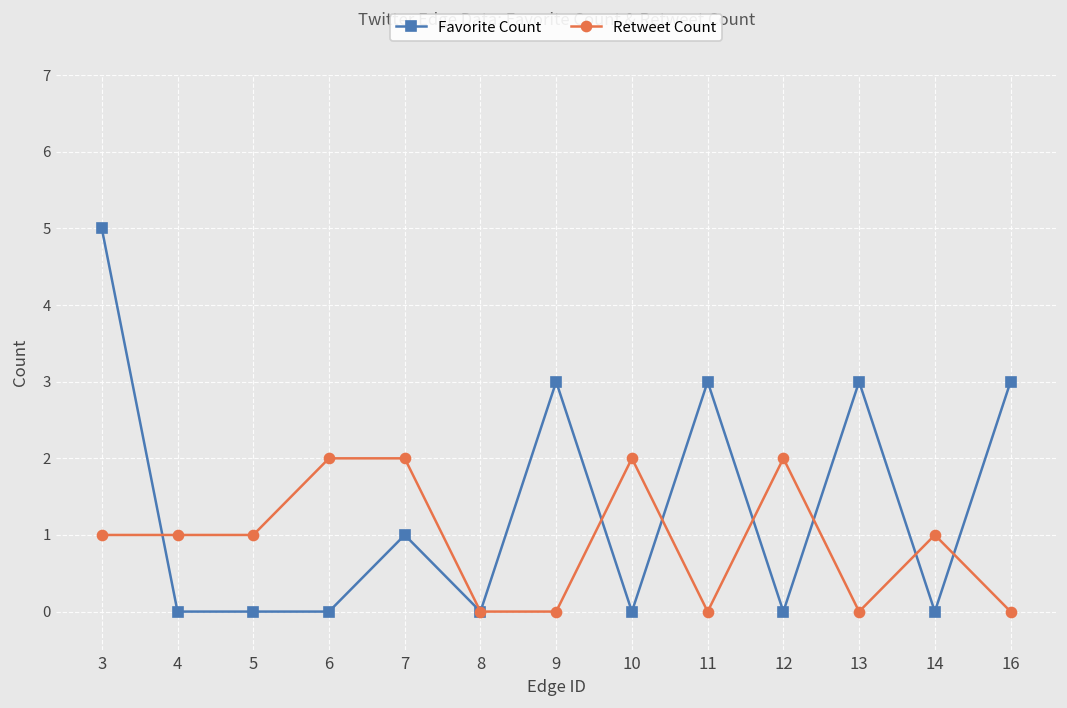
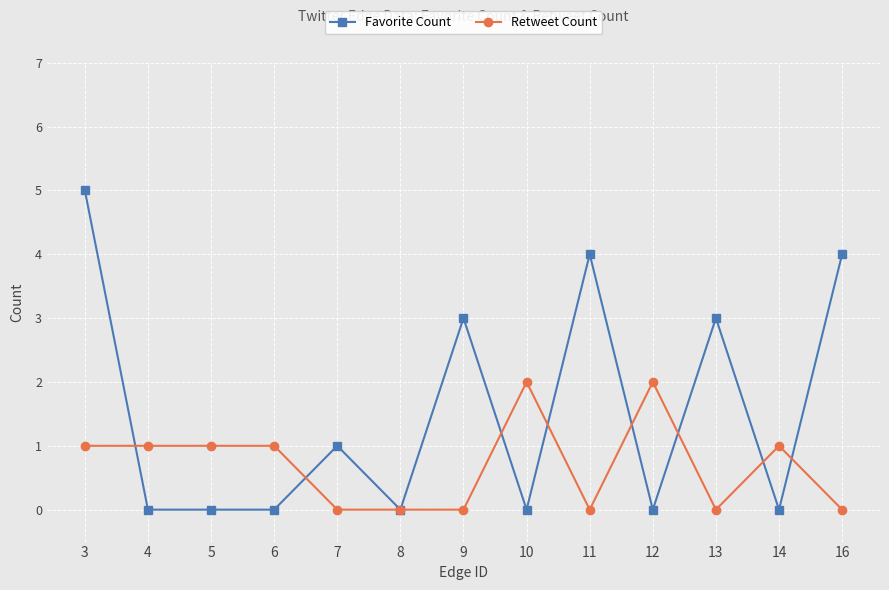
  {
    "Favorite Count": {
      "3": 5,
      "4": 0,
      "5": 0,
      "6": 0,
      "7": 1,
      "9": 3,
      "10": 0,
-     "11": 3,
+     "11": 4,
      "12": 0,
      "13": 3,
      "14": 0,
-     "16": 3
+     "16": 4
    },
    "Retweet Count": {
      "3": 1,
      "4": 1,
      "5": 1,
-     "6": 2,
-     "7": 2,
+     "6": 1,
+     "7": 0,
      "9": 0,
      "10": 2,
      "11": 0,
      "12": 2,
      "13": 0,
      "14": 1,
      "16": 0
    }
  }
